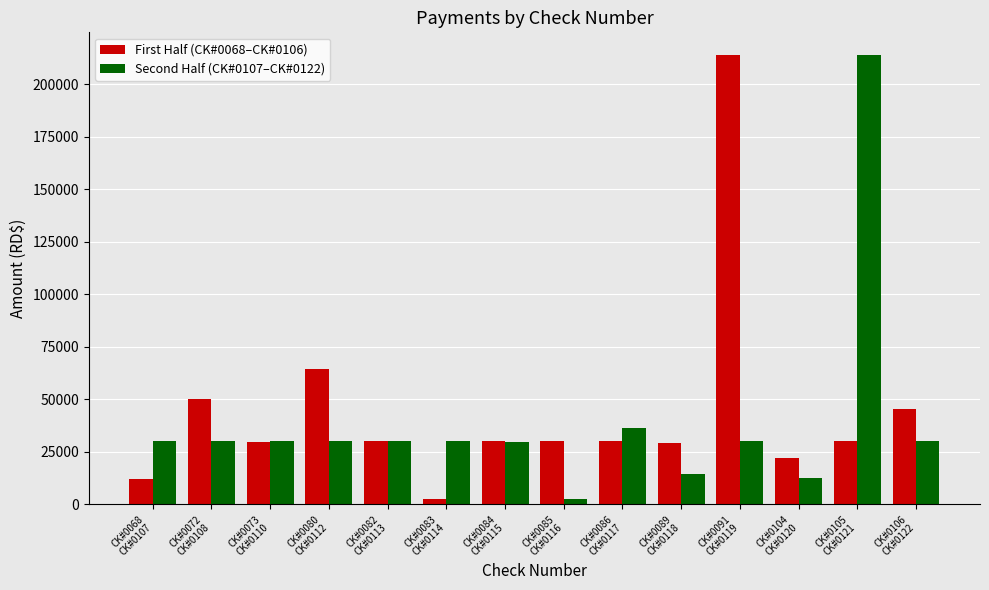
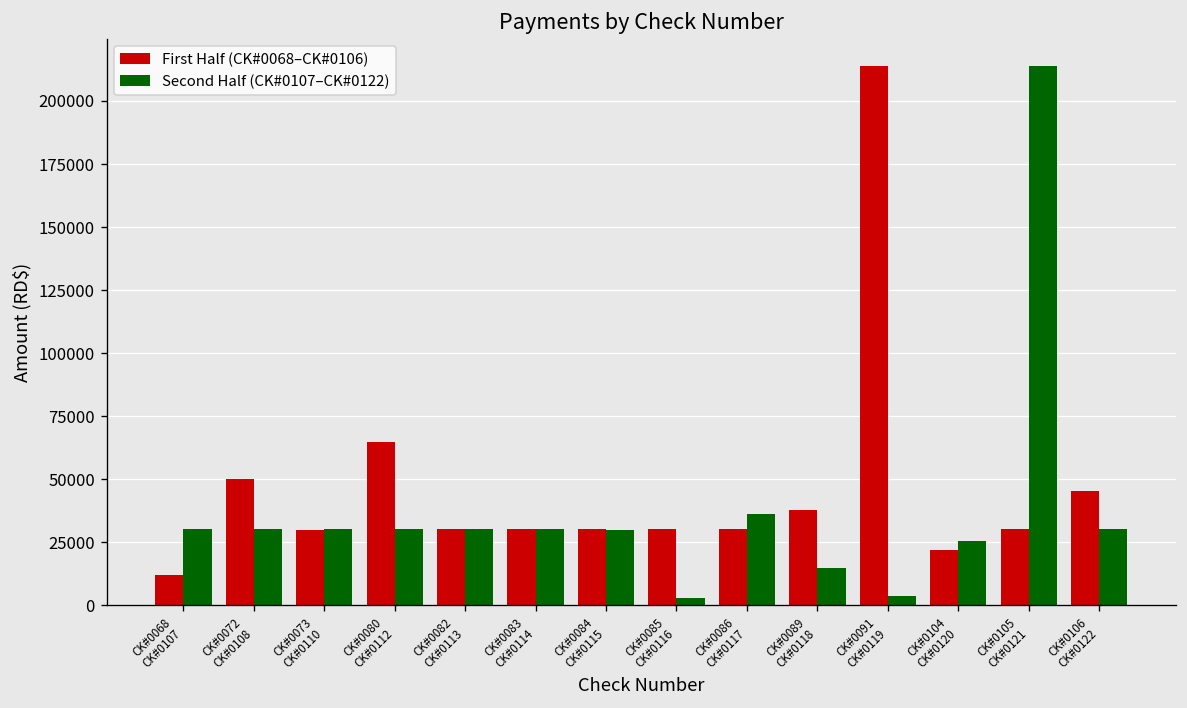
  {
    "First Half (CK#0068–CK#0106)": {
      "CK#0068 CK#0107": 12000,
      "CK#0072 CK#0108": 50000,
      "CK#0073 CK#0110": 30000,
      "CK#0080 CK#0112": 65000,
      "CK#0082 CK#0113": 30000,
-     "CK#0083 CK#0114": 3000,
+     "CK#0083 CK#0114": 30000,
      "CK#0084 CK#0115": 30000,
      "CK#0085 CK#0116": 30000,
      "CK#0086 CK#0117": 30000,
-     "CK#0089 CK#0118": 29000,
+     "CK#0089 CK#0118": 38000,
      "CK#0091 CK#0119": 214000,
      "CK#0104 CK#0120": 22000,
      "CK#0105 CK#0121": 30000,
      "CK#0106 CK#0122": 45000
    },
    "Second Half (CK#0107–CK#0122)": {
      "CK#0068 CK#0107": 30000,
      "CK#0072 CK#0108": 30000,
      "CK#0073 CK#0110": 30000,
      "CK#0080 CK#0112": 30000,
      "CK#0082 CK#0113": 30000,
      "CK#0083 CK#0114": 30000,
      "CK#0084 CK#0115": 30000,
      "CK#0085 CK#0116": 3000,
      "CK#0086 CK#0117": 36000,
      "CK#0089 CK#0118": 15000,
-     "CK#0091 CK#0119": 30000,
-     "CK#0104 CK#0120": 12000,
+     "CK#0091 CK#0119": 3000,
+     "CK#0104 CK#0120": 25000,
      "CK#0105 CK#0121": 214000,
      "CK#0106 CK#0122": 30000
    }
  }
